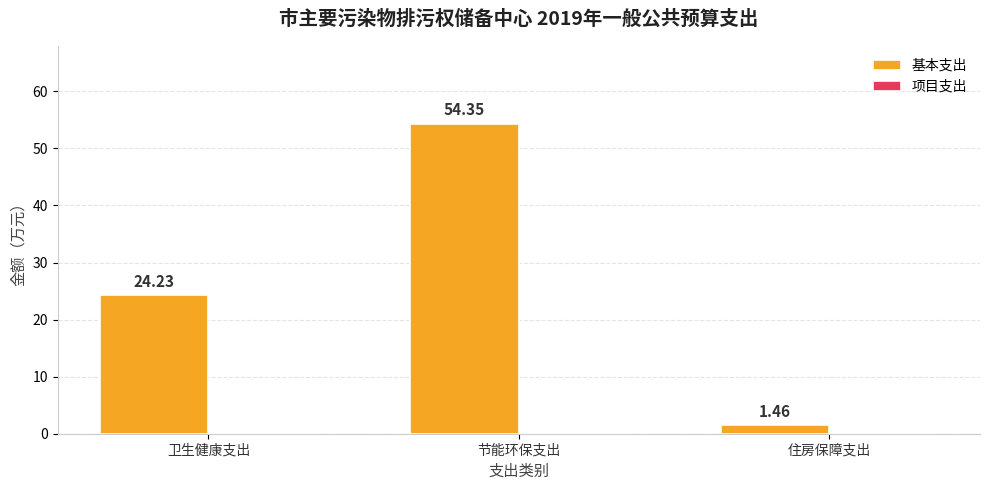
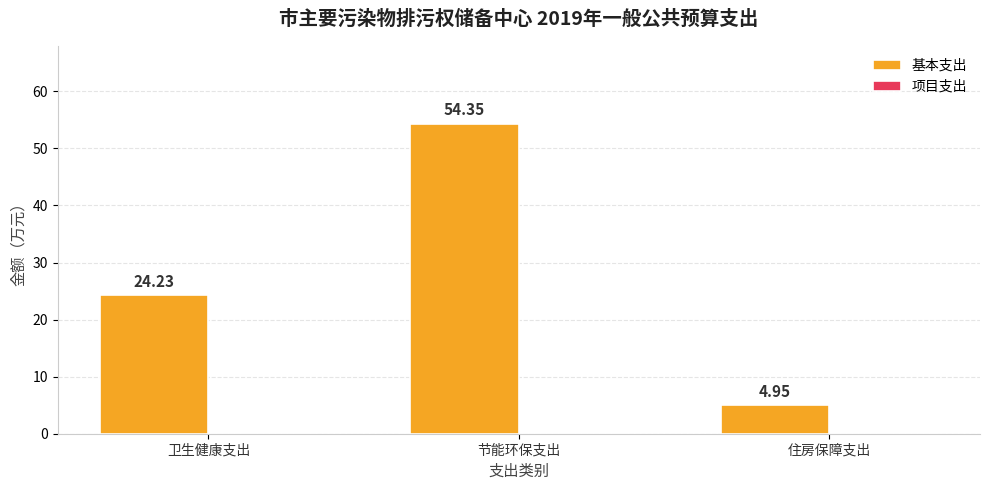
  {
    "基本支出": {
      "卫生健康支出": 24.23,
      "节能环保支出": 54.35,
-     "住房保障支出": 1.46
+     "住房保障支出": 4.95
    },
    "项目支出": {
      "卫生健康支出": 0,
      "节能环保支出": 0,
      "住房保障支出": 0
    }
  }
